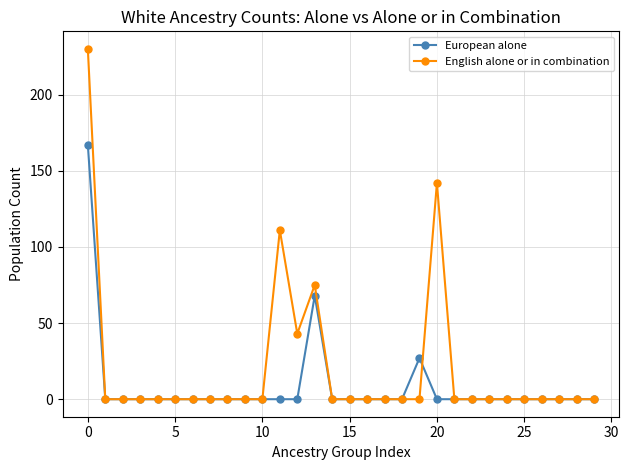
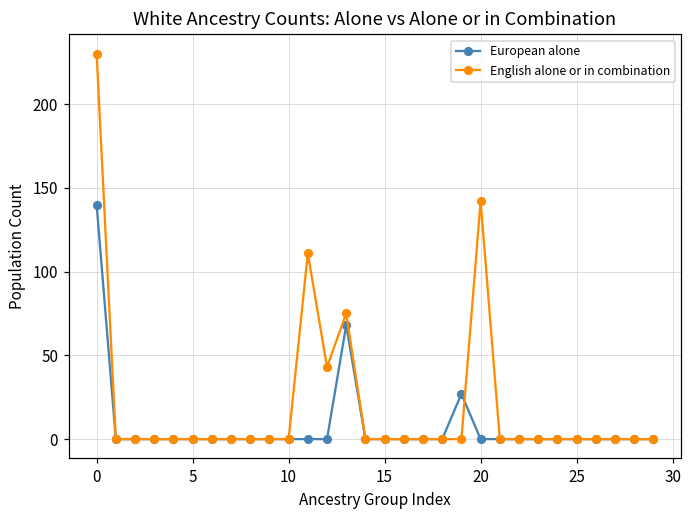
  {
    "European alone": {
-     "0": 167,
+     "0": 140,
      "20": 0
    },
    "English alone or in combination": {
      "0": 230,
      "20": 142
    }
  }
